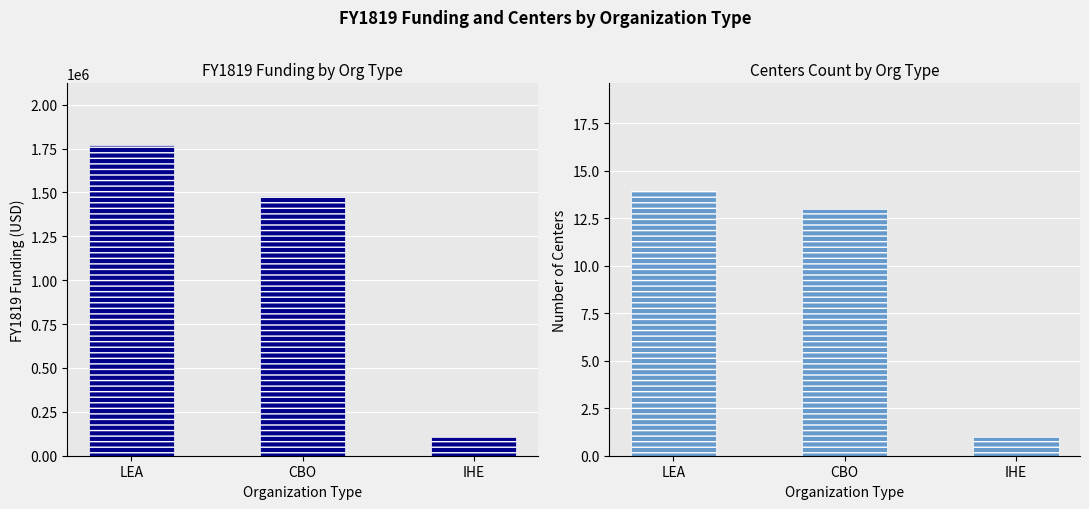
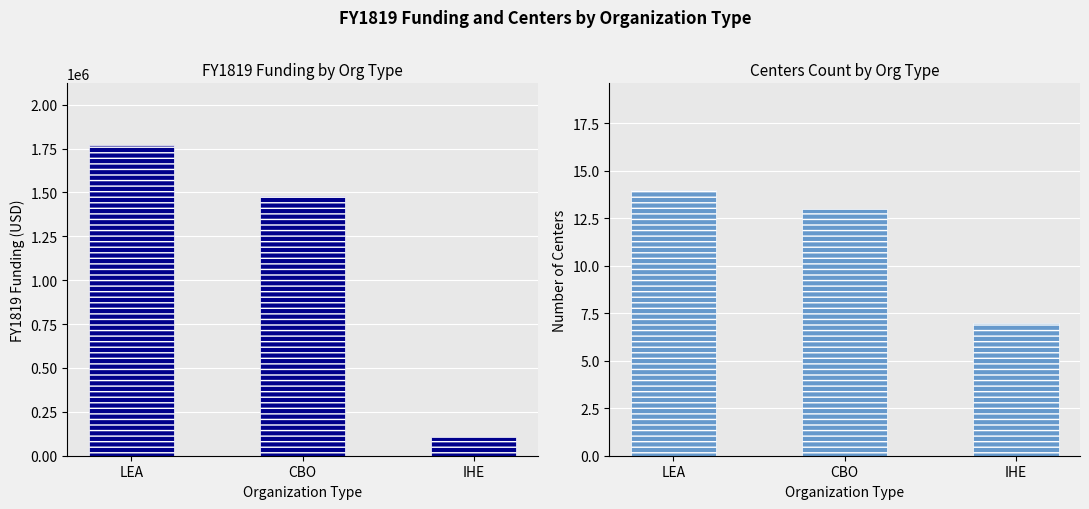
  {
    "Centers Count by Org Type": {
      "LEA": 14,
      "CBO": 13,
-     "IHE": 1
+     "IHE": 7
    }
  }
